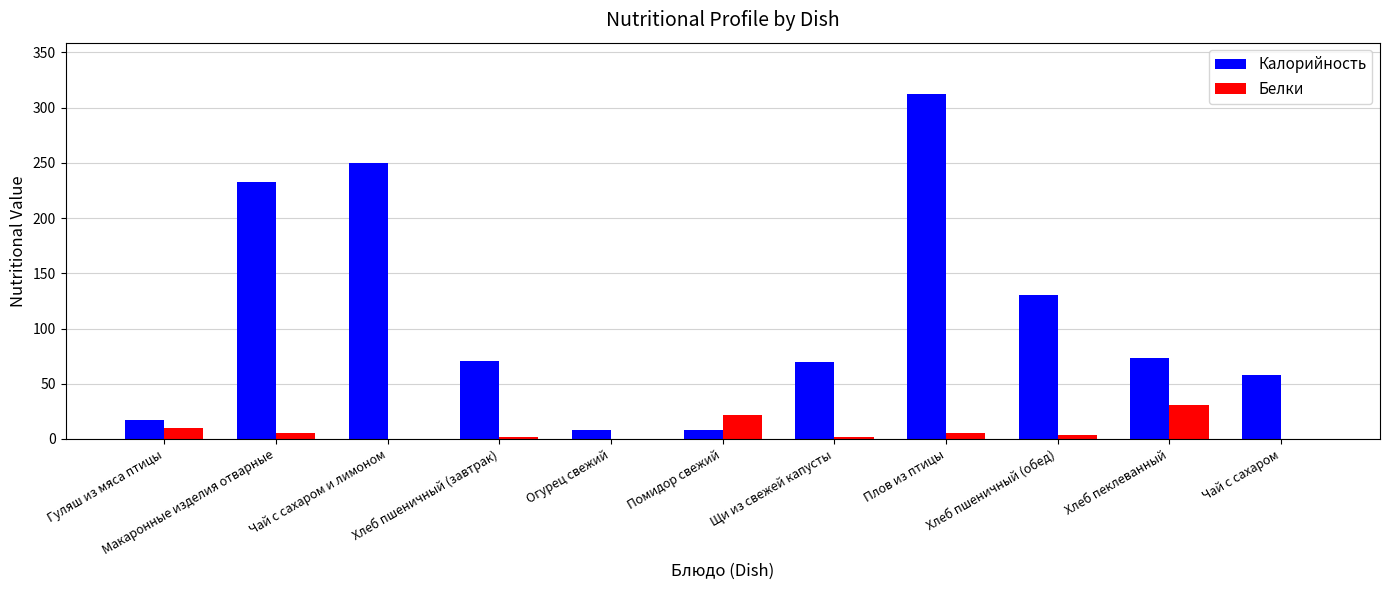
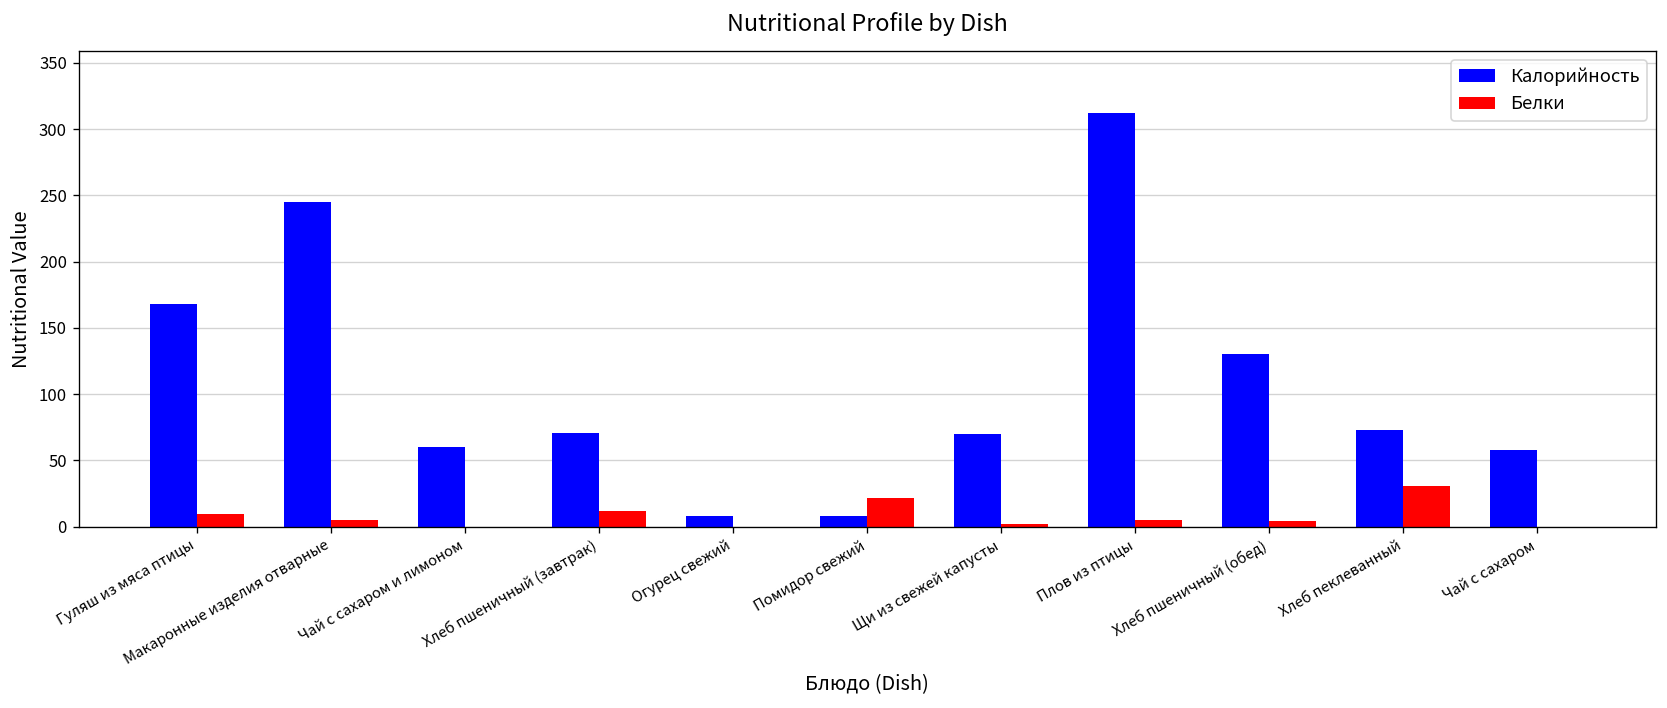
  {
    "Калорийность": {
-     "Гуляш из мяса птицы": 17,
-     "Макаронные изделия отварные": 233,
-     "Чай с сахаром и лимоном": 250,
+     "Гуляш из мяса птицы": 168,
+     "Макаронные изделия отварные": 245,
+     "Чай с сахаром и лимоном": 60,
      "Хлеб пшеничный (завтрак)": 71,
      "Огурец свежий": 8,
      "Помидор свежий": 8,
      "Щи из свежей капусты": 70,
      "Плов из птицы": 312,
      "Хлеб пшеничный (обед)": 130,
      "Хлеб пеклеванный": 73,
      "Чай с сахаром": 58
    },
    "Белки": {
      "Гуляш из мяса птицы": 10,
      "Макаронные изделия отварные": 5,
      "Чай с сахаром и лимоном": 0,
-     "Хлеб пшеничный (завтрак)": 2,
+     "Хлеб пшеничный (завтрак)": 12,
      "Огурец свежий": 0,
      "Помидор свежий": 22,
      "Плов из птицы": 5,
      "Хлеб пшеничный (обед)": 4,
      "Хлеб пеклеванный": 31,
      "Чай с сахаром": 0
    }
  }
